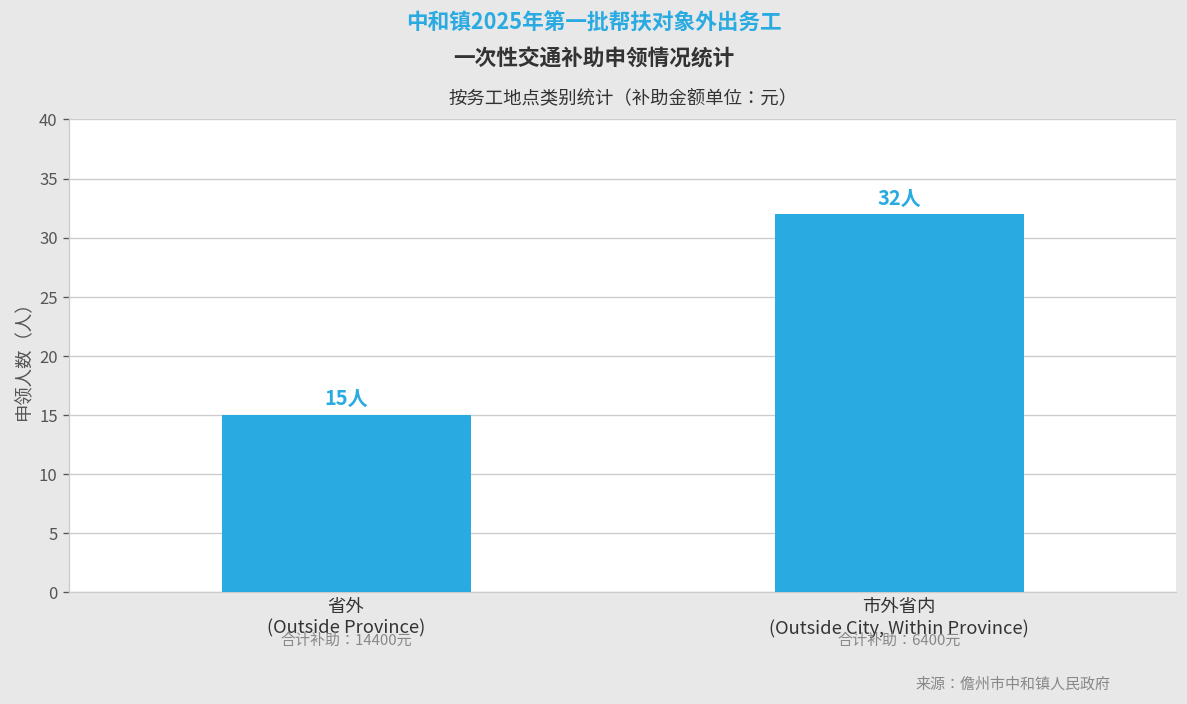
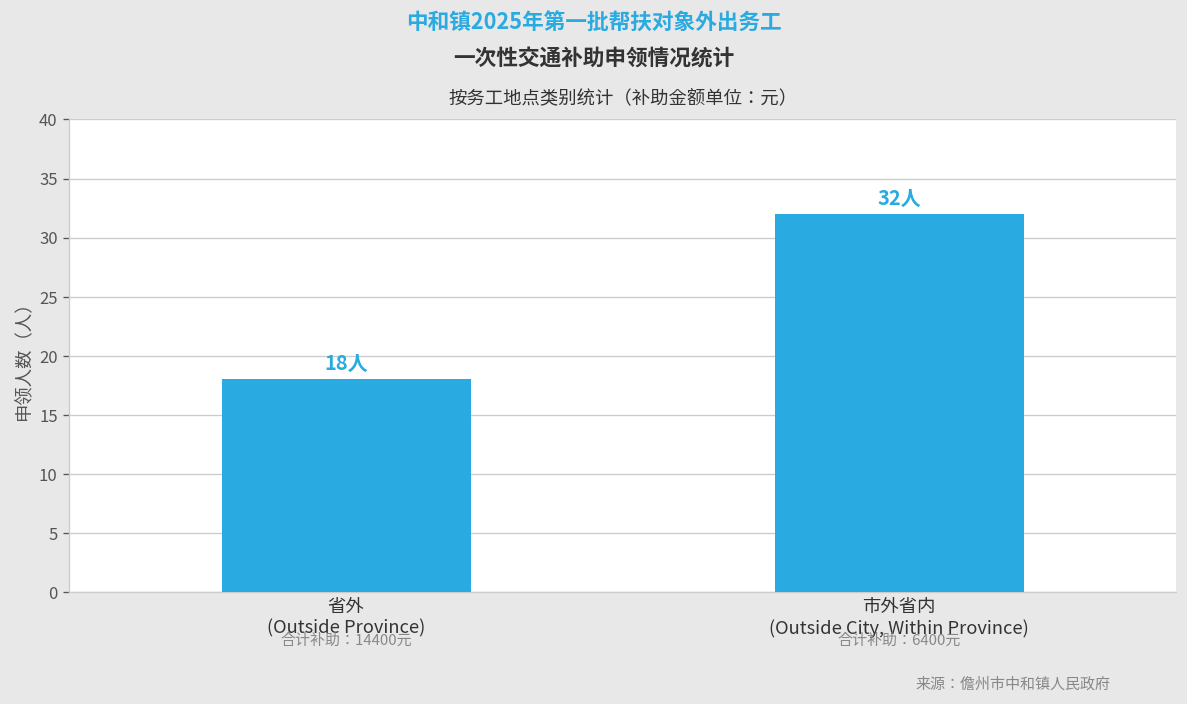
  {
-   "省外 (Outside Province)": "15人",
+   "省外 (Outside Province)": "18人",
    "市外省内 (Outside City, Within Province)": "32人"
  }
